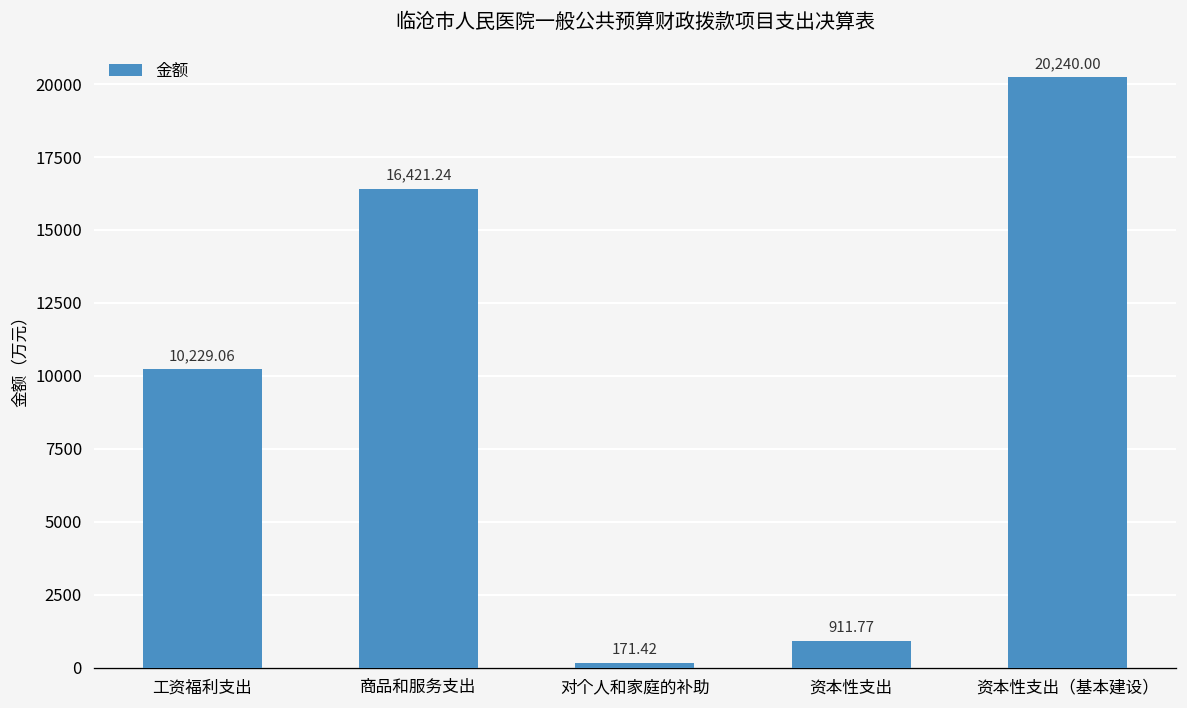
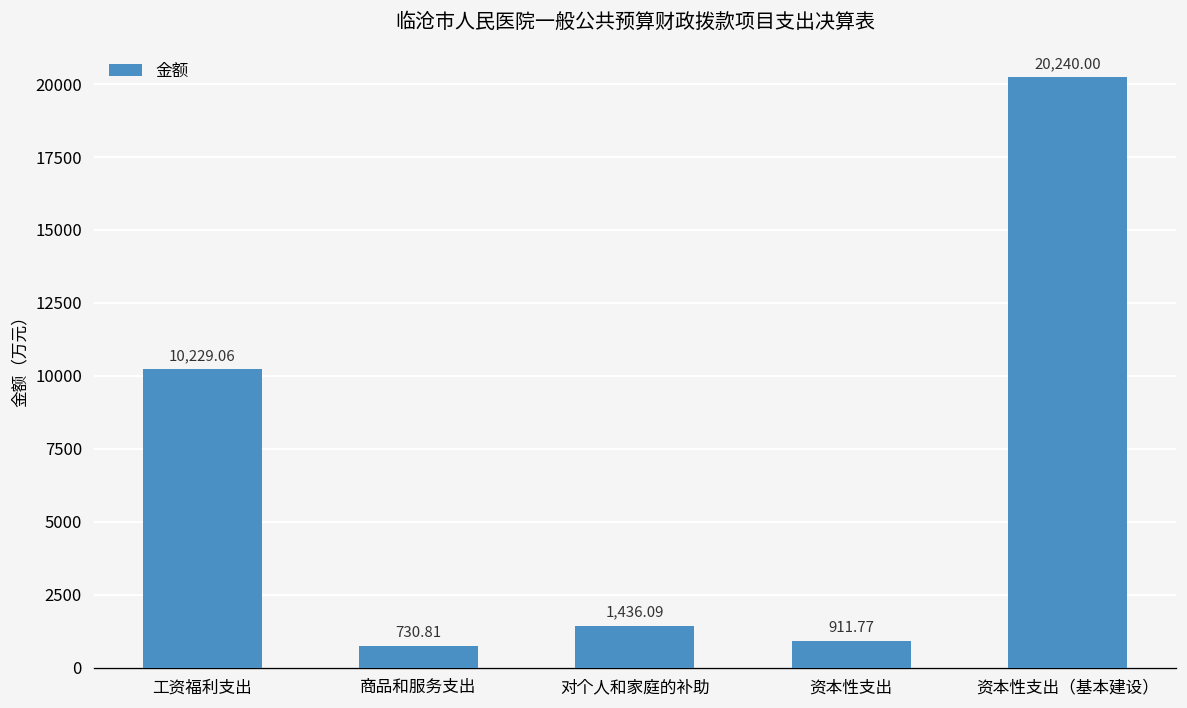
  {
    "工资福利支出": "10,229.06",
-   "商品和服务支出": "16,421.24",
-   "对个人和家庭的补助": "171.42",
+   "商品和服务支出": "730.81",
+   "对个人和家庭的补助": "1,436.09",
    "资本性支出": "911.77",
    "资本性支出（基本建设）": "20,240.00"
  }
